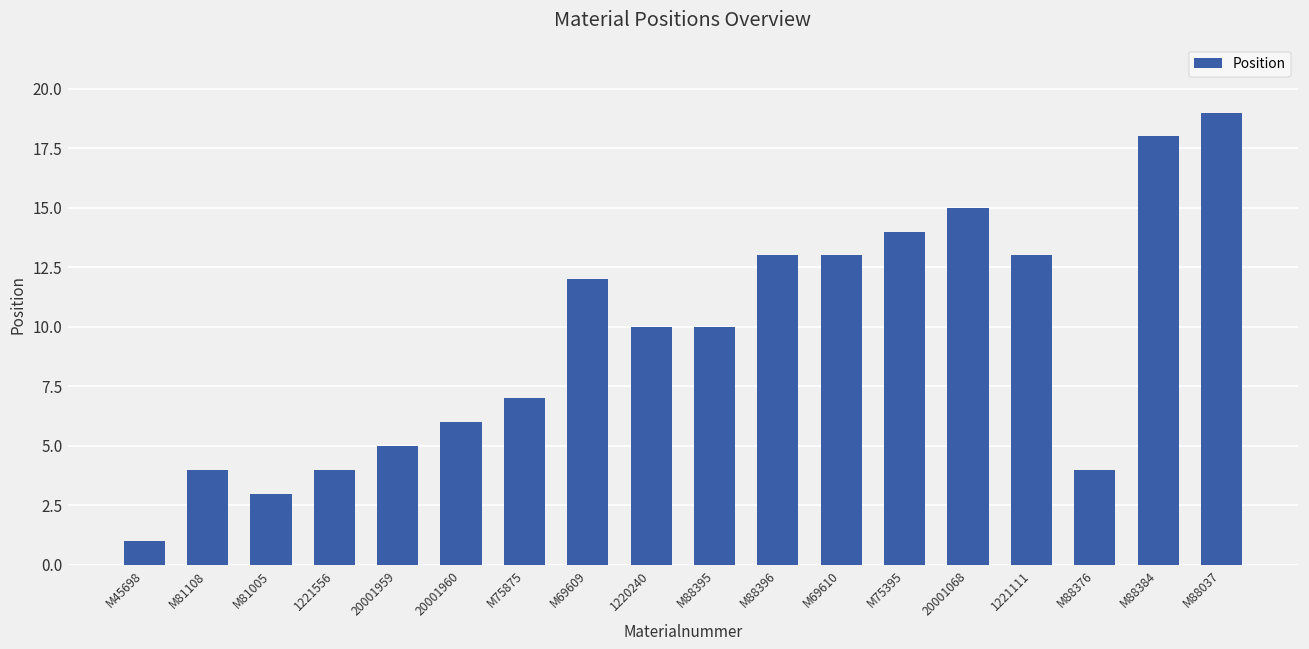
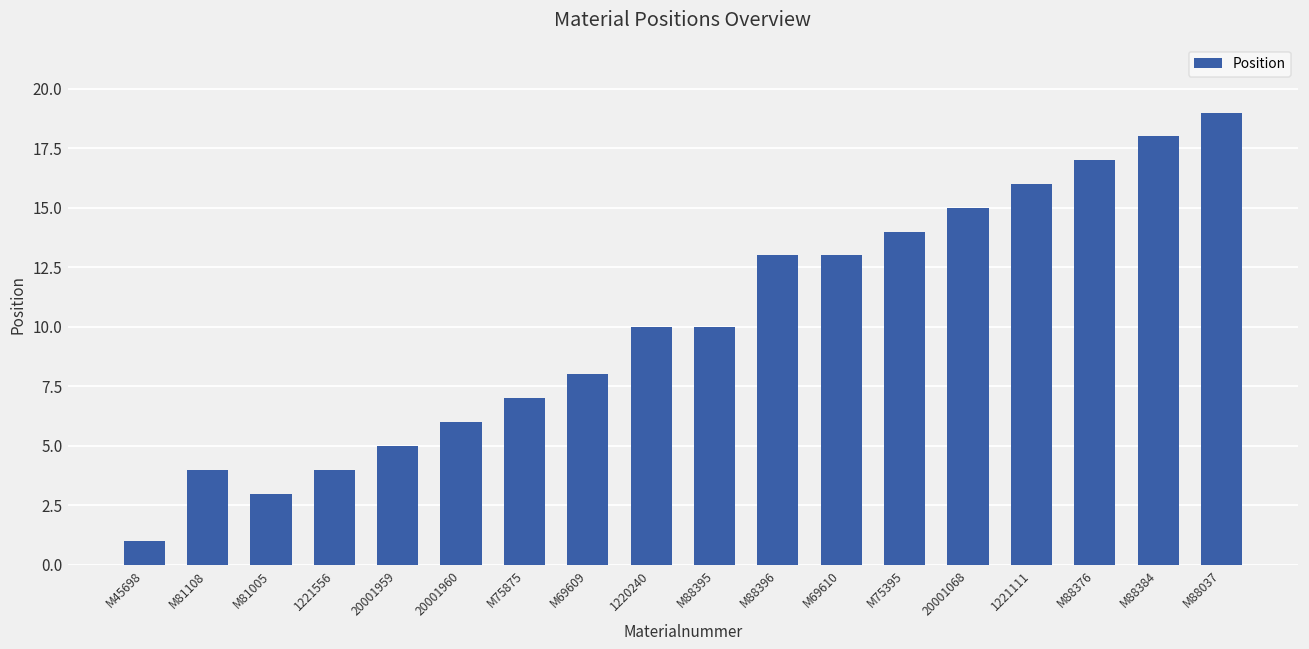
  {
    "M45698": 1,
    "M81108": 4,
    "M81005": 3,
    "1221556": 4,
    "20001959": 5,
    "20001960": 6,
    "M75875": 7,
-   "M69609": 12,
+   "M69609": 8,
    "1220240": 10,
    "M88395": 10,
    "M88396": 13,
    "M69610": 13,
    "M75395": 14,
    "20001068": 15,
-   "1221111": 13,
-   "M88376": 4,
+   "1221111": 16,
+   "M88376": 17,
    "M88384": 18,
    "M88037": 19
  }
